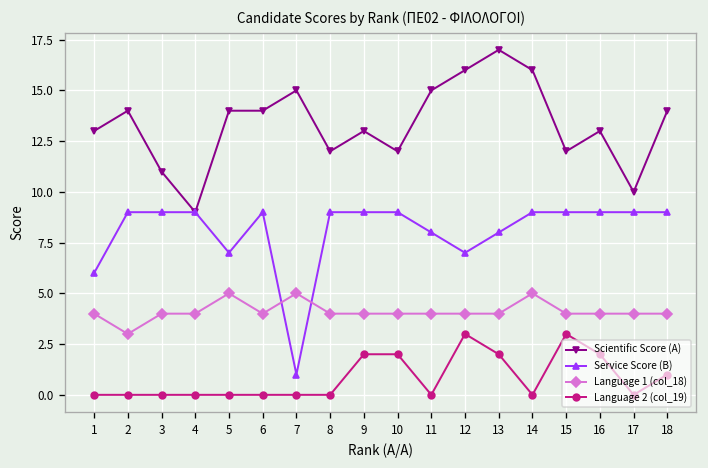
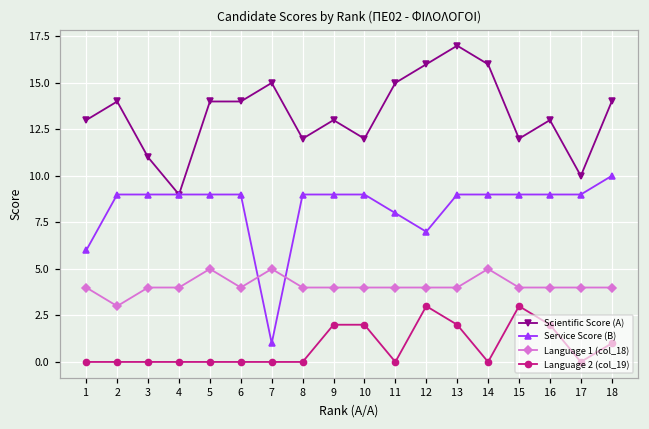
  {
    "Scientific Score (A)": {
      "1": 13,
      "2": 14,
      "3": 11,
      "5": 14,
      "6": 14,
      "7": 15,
      "8": 12,
      "9": 13,
      "10": 12,
      "11": 15,
      "12": 16,
      "13": 17,
      "14": 16,
      "15": 12,
      "16": 13,
      "17": 10,
      "18": 14
    },
    "Service Score (B)": {
      "1": 6,
      "2": 9,
      "3": 9,
-     "5": 7,
+     "5": 9,
      "6": 9,
      "7": 1,
      "8": 9,
      "9": 9,
      "10": 9,
      "11": 8,
      "12": 7,
-     "13": 8,
+     "13": 9,
      "14": 9,
      "15": 9,
      "16": 9,
      "17": 9,
-     "18": 9
+     "18": 10
    },
    "Language 1 (col_18)": {
      "1": 4,
      "2": 3,
      "3": 4,
      "4": 4,
      "5": 5,
      "6": 4,
      "7": 5,
      "8": 4,
      "9": 4,
      "10": 4,
      "11": 4,
      "12": 4,
      "13": 4,
      "14": 5,
      "15": 4,
      "16": 4,
      "17": 4,
      "18": 4
    },
    "Language 2 (col_19)": {
      "1": 0,
      "2": 0,
      "3": 0,
      "4": 0,
      "5": 0,
      "6": 0,
      "7": 0,
      "8": 0,
      "9": 2,
      "10": 2,
      "11": 0,
      "12": 3,
      "13": 2,
      "14": 0,
      "15": 3
    }
  }
